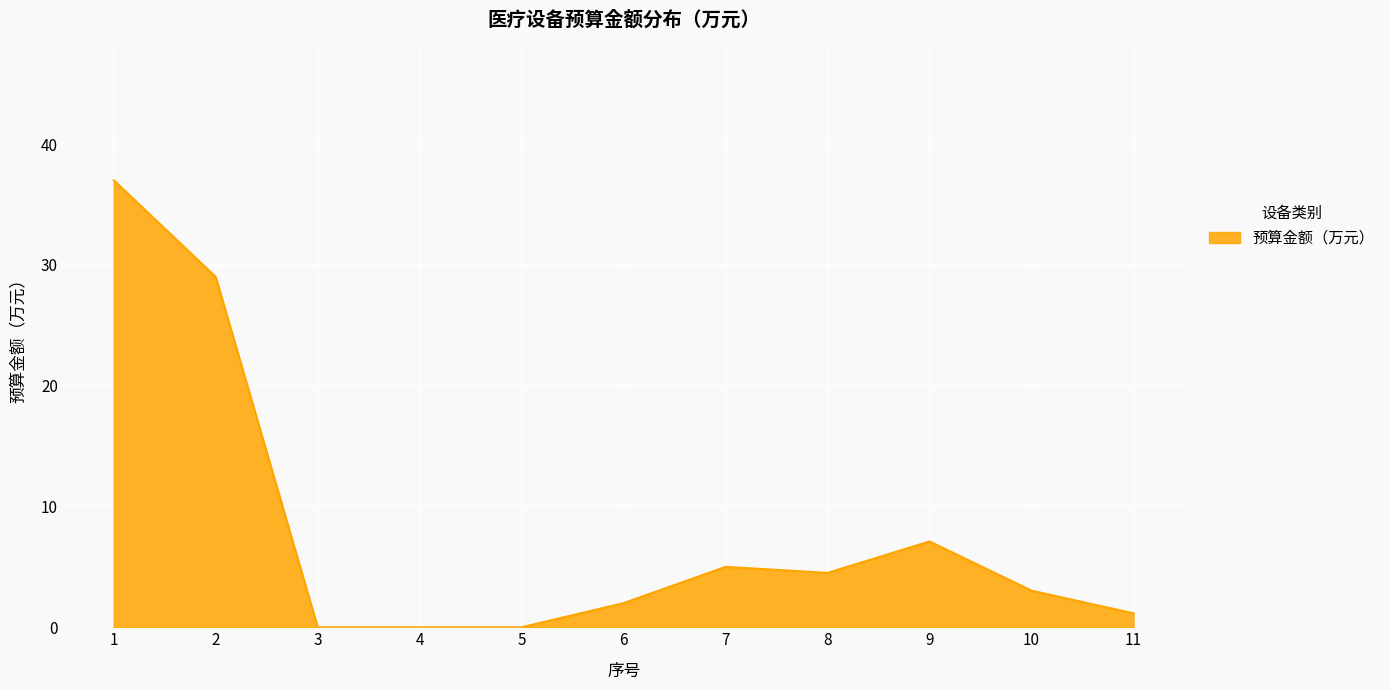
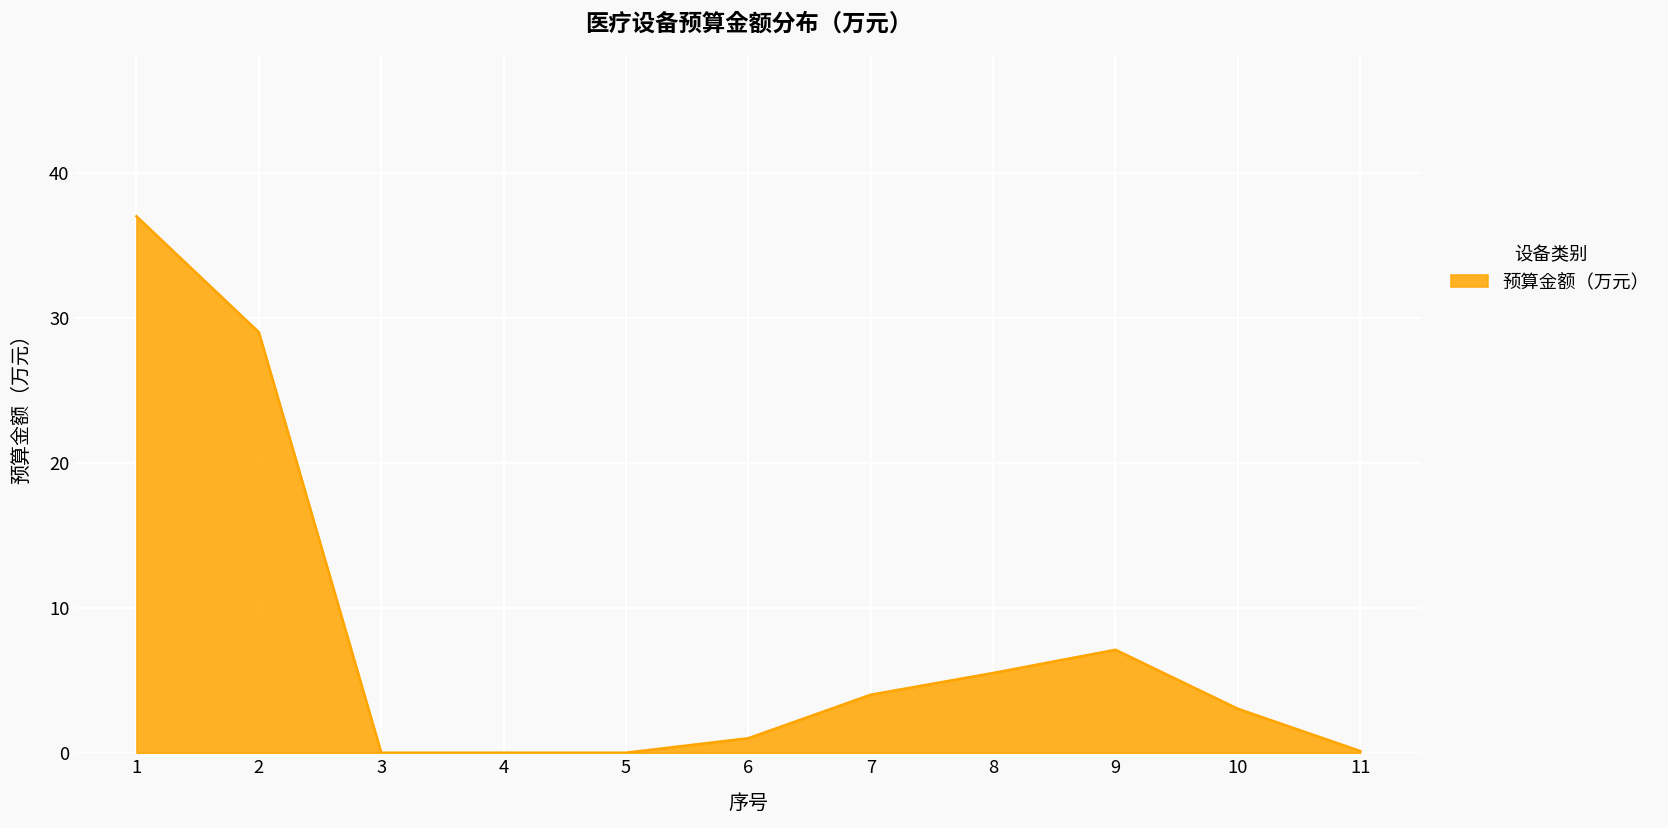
  {
    "1": 37.0,
    "2": 29.0,
    "3": 0.0,
    "4": 0.0,
    "5": 0.0,
-   "6": 2,
-   "7": 5,
-   "8": 4.5,
+   "6": 1,
+   "7": 4,
+   "8": 5.5,
    "9": 7.1,
    "10": 3.0,
-   "11": 1.2
+   "11": 0.1
  }
